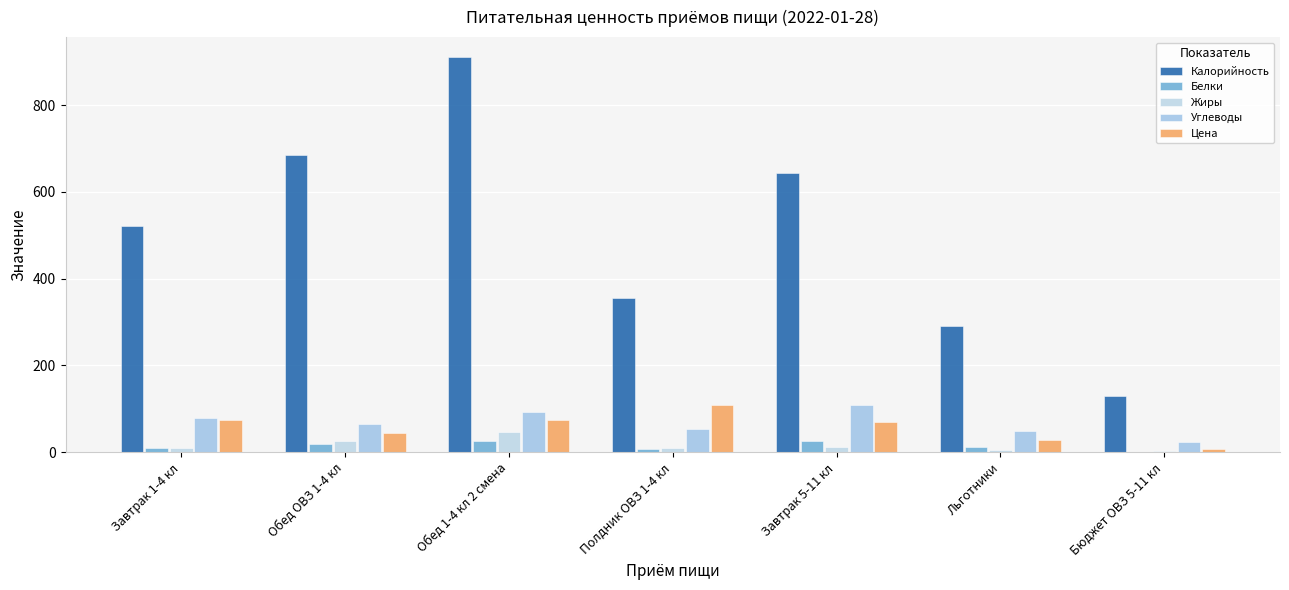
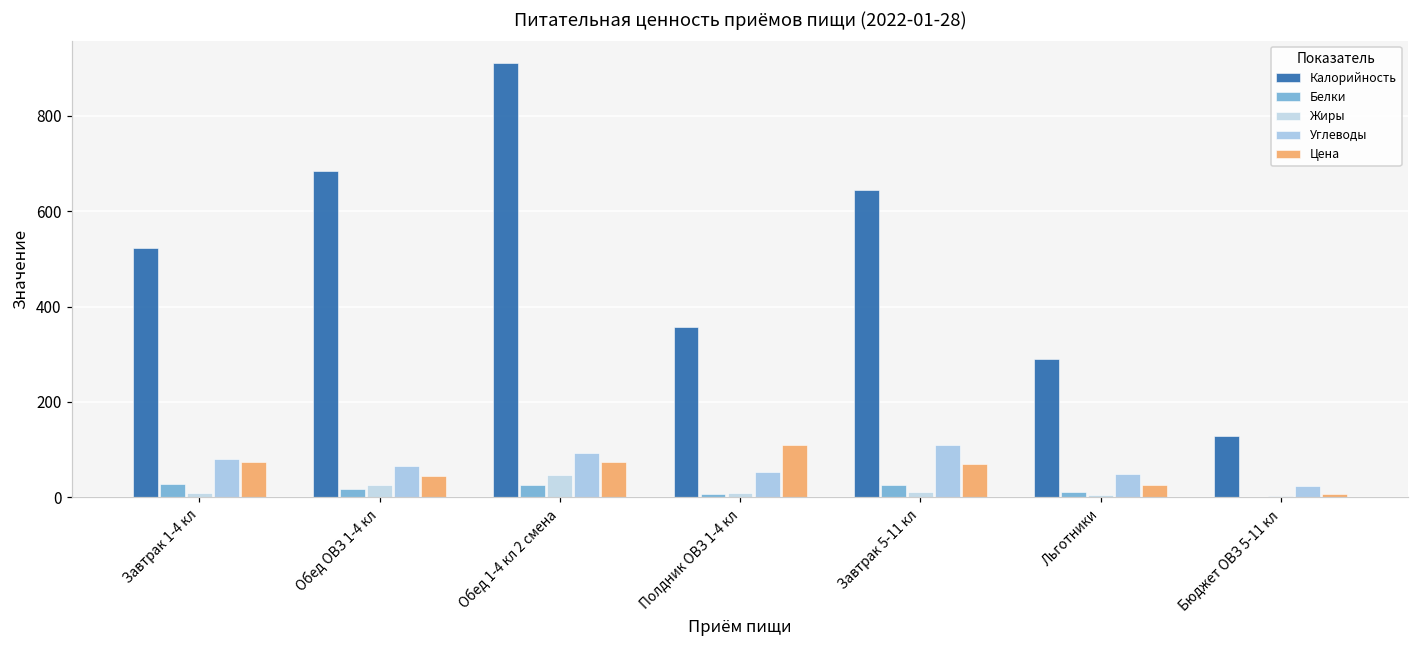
  {
    "Калорийность": {
      "Завтрак 1-4 кл": 520,
      "Обед ОВЗ 1-4 кл": 680,
      "Обед 1-4 кл 2 смена": 910,
      "Полдник ОВЗ 1-4 кл": 360,
      "Завтрак 5-11 кл": 640,
      "Льготники": 290,
      "Бюджет ОВЗ 5-11 кл": 130
    },
    "Белки": {
-     "Завтрак 1-4 кл": 10,
+     "Завтрак 1-4 кл": 30,
      "Обед ОВЗ 1-4 кл": 20,
      "Обед 1-4 кл 2 смена": 30,
      "Полдник ОВЗ 1-4 кл": 10,
      "Завтрак 5-11 кл": 30,
      "Льготники": 10
    },
    "Цена": {
      "Завтрак 1-4 кл": 70,
      "Обед ОВЗ 1-4 кл": 40,
      "Обед 1-4 кл 2 смена": 70,
      "Полдник ОВЗ 1-4 кл": 110,
      "Завтрак 5-11 кл": 70,
      "Льготники": 30,
      "Бюджет ОВЗ 5-11 кл": 10
    }
  }
